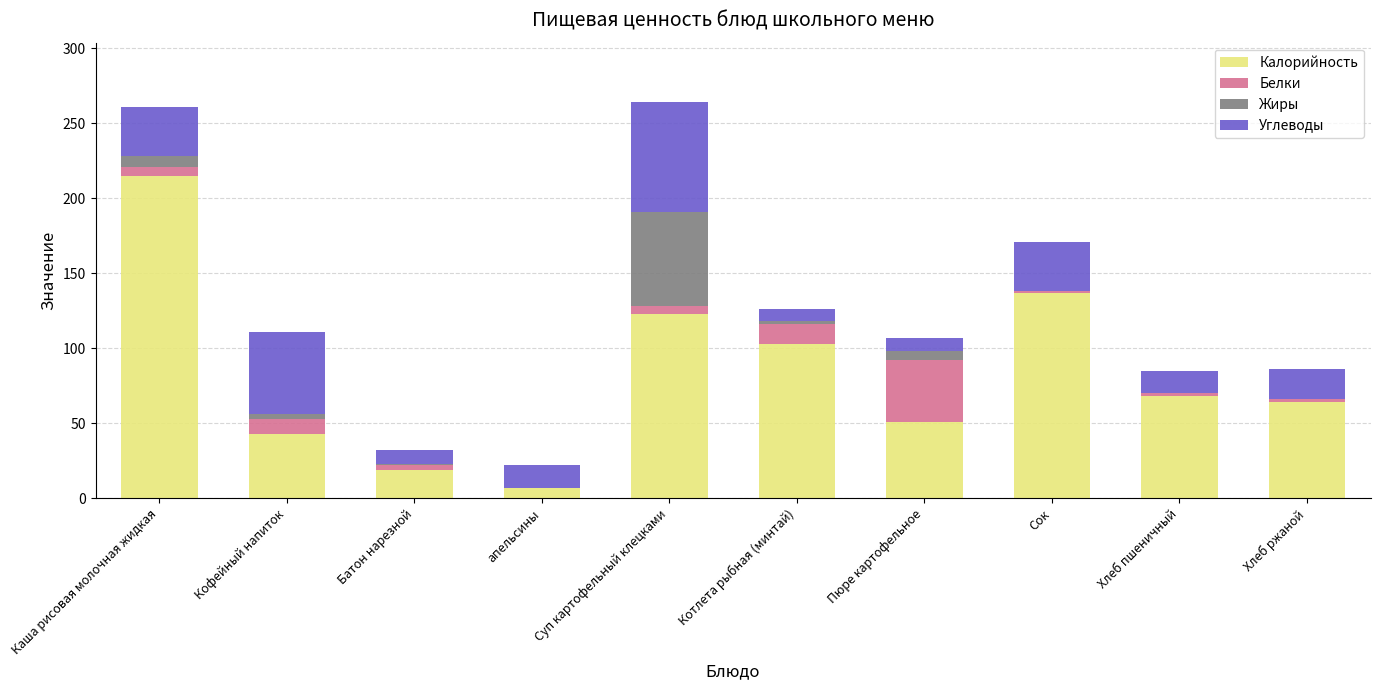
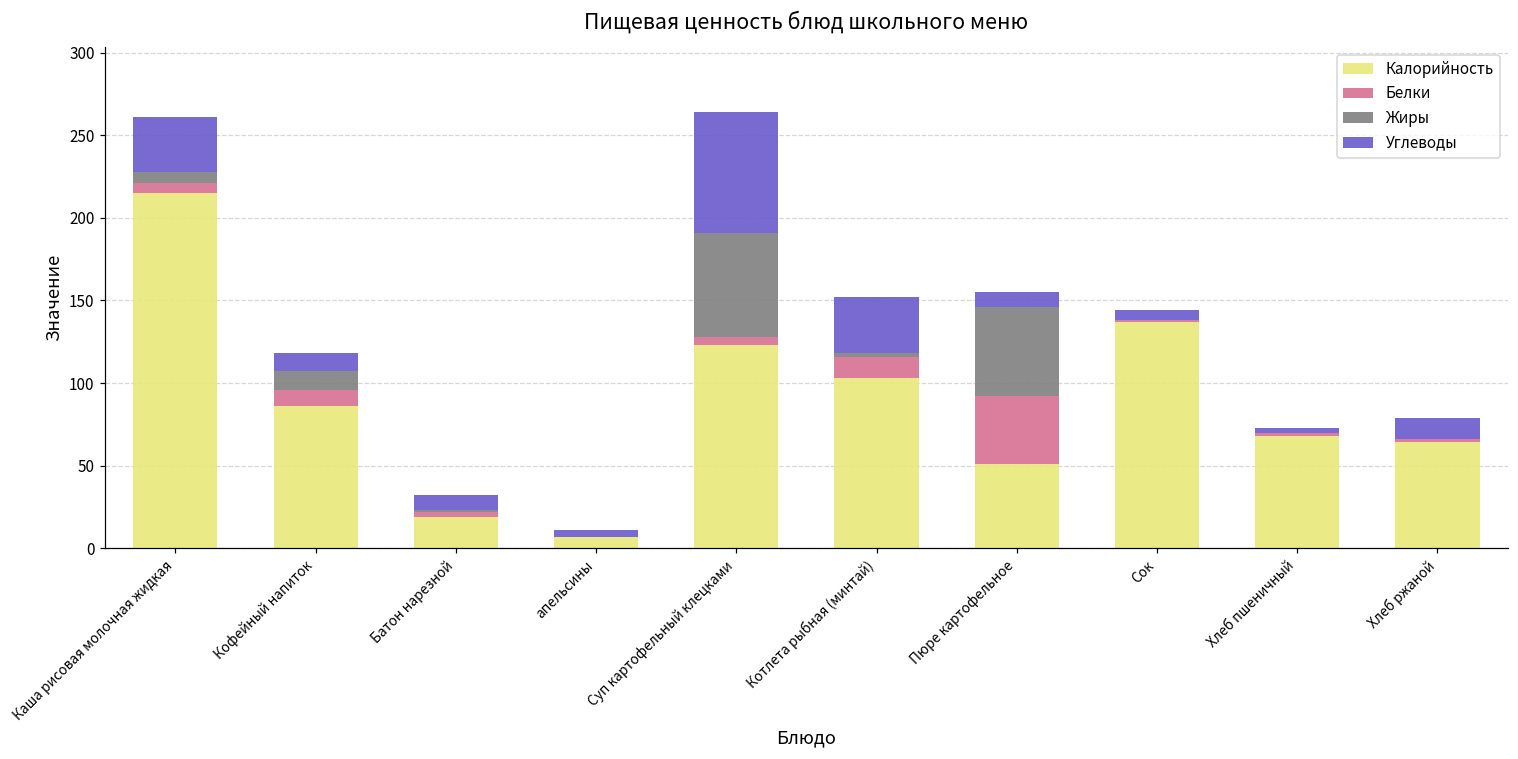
  {
    "Калорийность": {
      "Каша рисовая молочная жидкая": 215,
-     "Кофейный напиток": 43,
+     "Кофейный напиток": 86,
      "Батон нарезной": 19,
      "апельсины": 7,
      "Суп картофельный клецками": 123,
      "Котлета рыбная (минтай)": 103,
      "Пюре картофельное": 51,
      "Сок": 137,
      "Хлеб пшеничный": 68,
      "Хлеб ржаной": 64
    },
    "Белки": {
      "Каша рисовая молочная жидкая": 6,
      "Кофейный напиток": 10,
      "Батон нарезной": 3,
      "апельсины": 0,
      "Суп картофельный клецками": 5,
      "Котлета рыбная (минтай)": 13,
      "Пюре картофельное": 41,
      "Хлеб пшеничный": 2,
      "Хлеб ржаной": 2
    },
    "Жиры": {
      "Каша рисовая молочная жидкая": 7,
-     "Кофейный напиток": 3,
+     "Кофейный напиток": 11,
      "апельсины": 0,
      "Суп картофельный клецками": 63,
      "Котлета рыбная (минтай)": 2,
-     "Пюре картофельное": 6,
+     "Пюре картофельное": 54,
      "Сок": 0,
      "Хлеб пшеничный": 0,
      "Хлеб ржаной": 0
    },
    "Углеводы": {
      "Каша рисовая молочная жидкая": 33,
-     "Кофейный напиток": 55,
+     "Кофейный напиток": 11,
      "Батон нарезной": 9,
-     "апельсины": 15,
+     "апельсины": 4,
      "Суп картофельный клецками": 73,
-     "Котлета рыбная (минтай)": 8,
+     "Котлета рыбная (минтай)": 34,
      "Пюре картофельное": 9,
-     "Сок": 33,
-     "Хлеб пшеничный": 15,
-     "Хлеб ржаной": 20
+     "Сок": 6,
+     "Хлеб пшеничный": 3,
+     "Хлеб ржаной": 13
    }
  }
